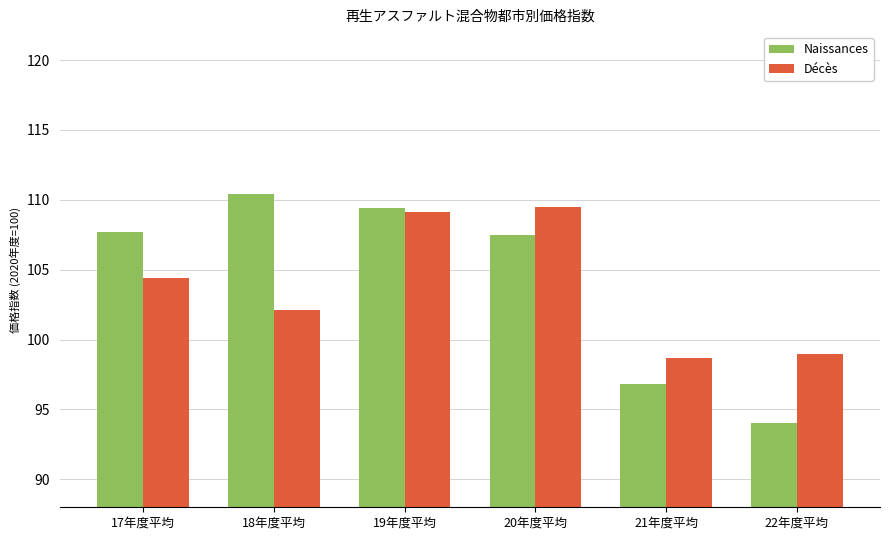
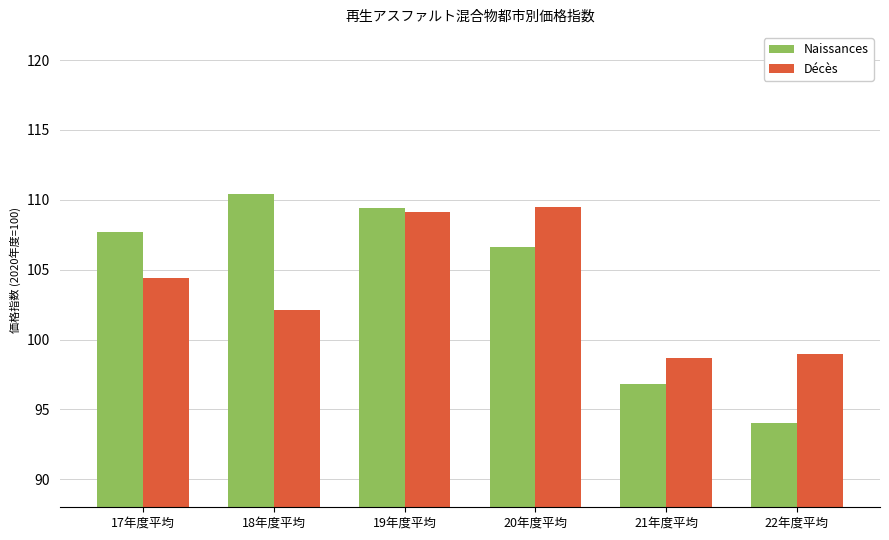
  {
    "Naissances": {
      "17年度平均": 107.7,
      "18年度平均": 110.4,
      "19年度平均": 109.4,
-     "20年度平均": 107.5,
+     "20年度平均": 106.6,
      "21年度平均": 96.8,
      "22年度平均": 94.0
    },
    "Décès": {
      "17年度平均": 104.4,
      "18年度平均": 102.1,
      "19年度平均": 109.1,
      "20年度平均": 109.5,
      "21年度平均": 98.7,
      "22年度平均": 99.0
    }
  }
